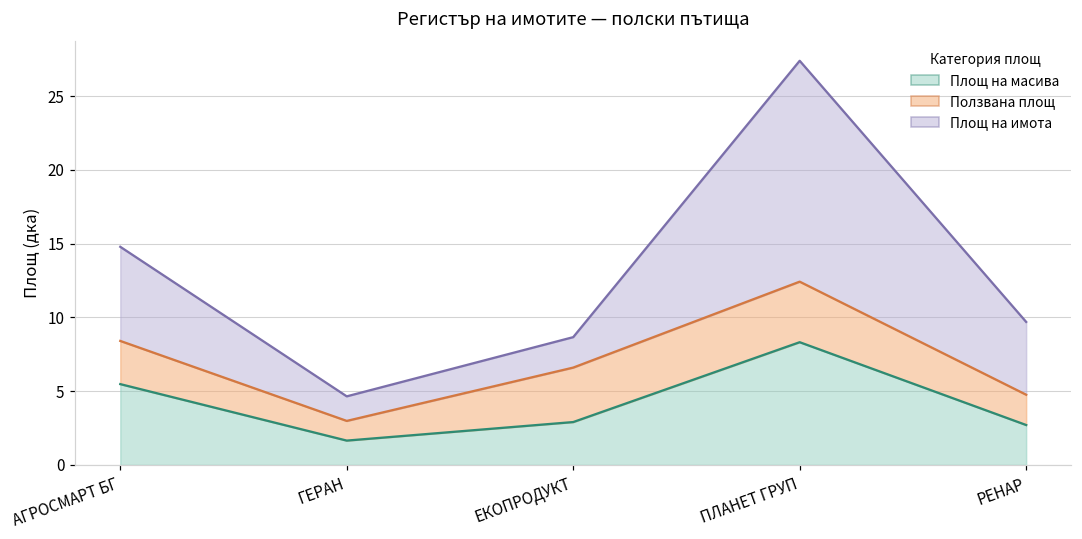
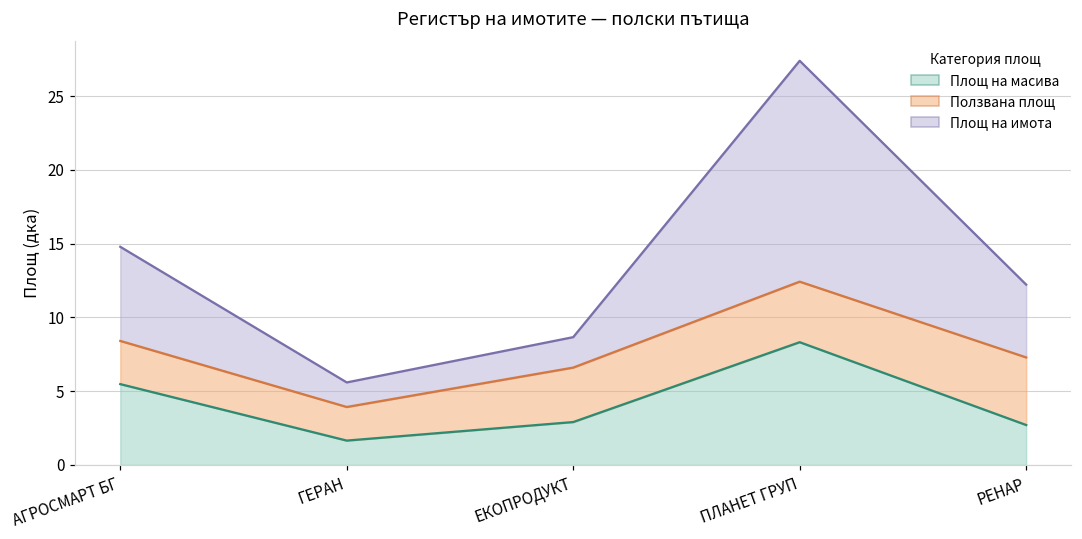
  {
    "Ползвана площ": {
      "АГРОСМАРТ БГ": 2.9,
-     "ГЕРАН": 1.3,
+     "ГЕРАН": 2.3,
      "ЕКОПРОДУКТ": 3.7,
      "ПЛАНЕТ ГРУП": 4.1,
-     "РЕНАР": 2.1
+     "РЕНАР": 4.6
    }
  }
